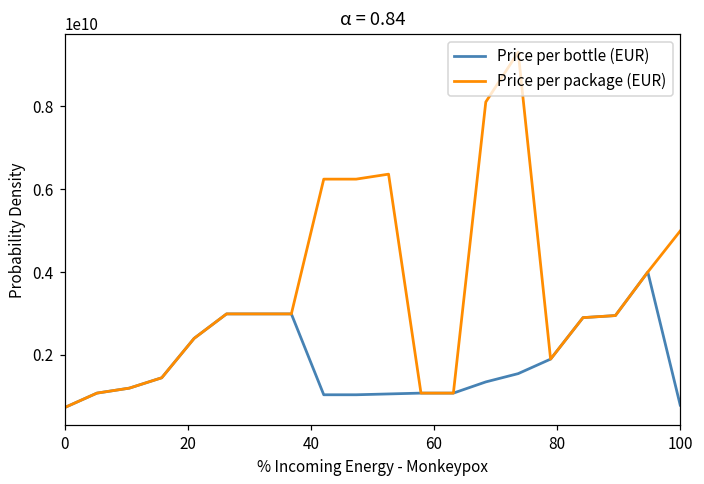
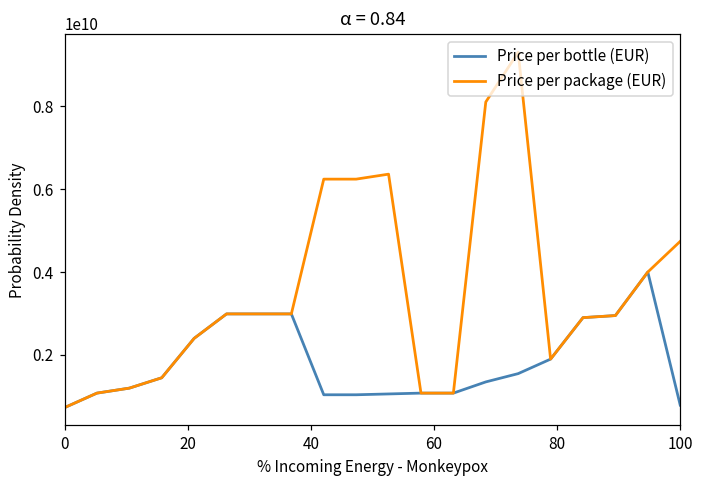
  {
    "Price per bottle (EUR)": {
      "100": 800000000
    },
    "Price per package (EUR)": {
-     "100": 5000000000
+     "100": 4700000000
    }
  }
